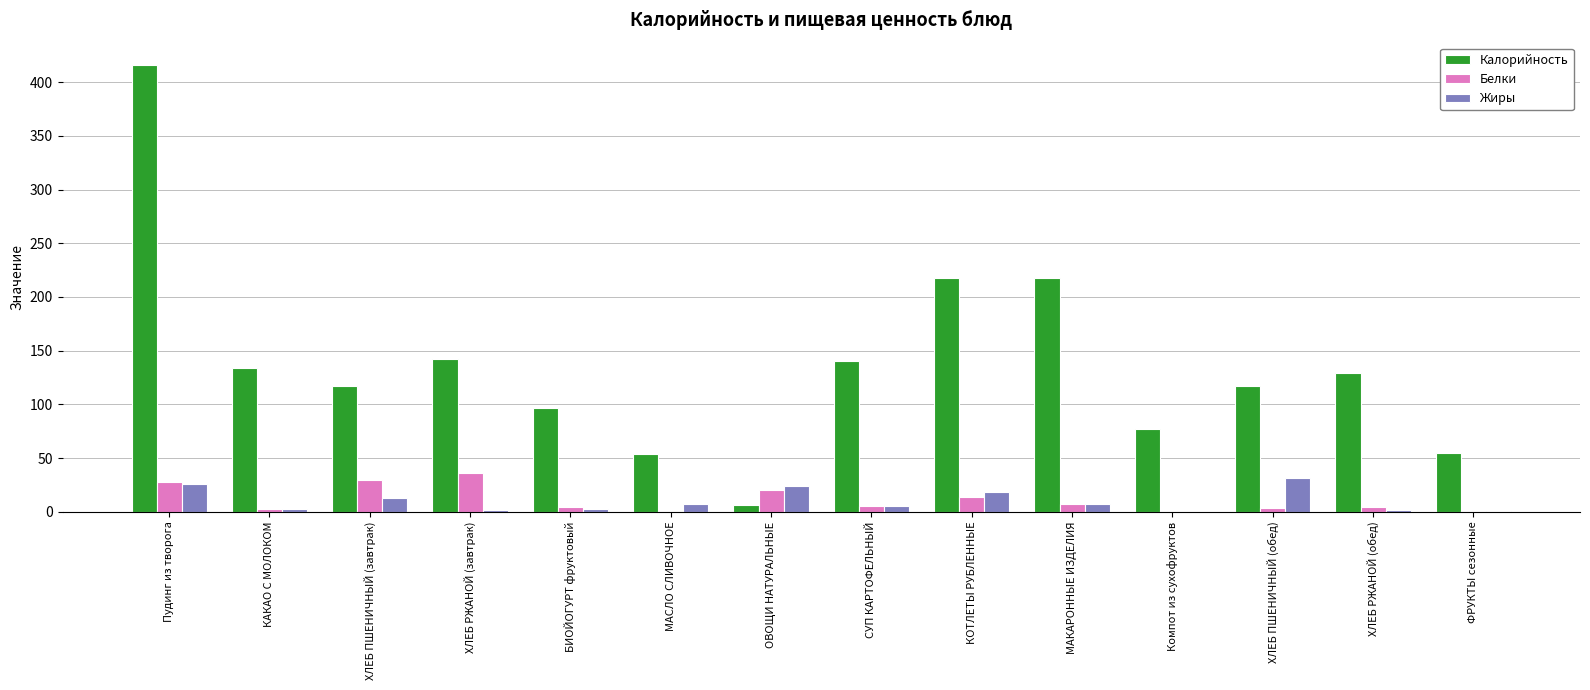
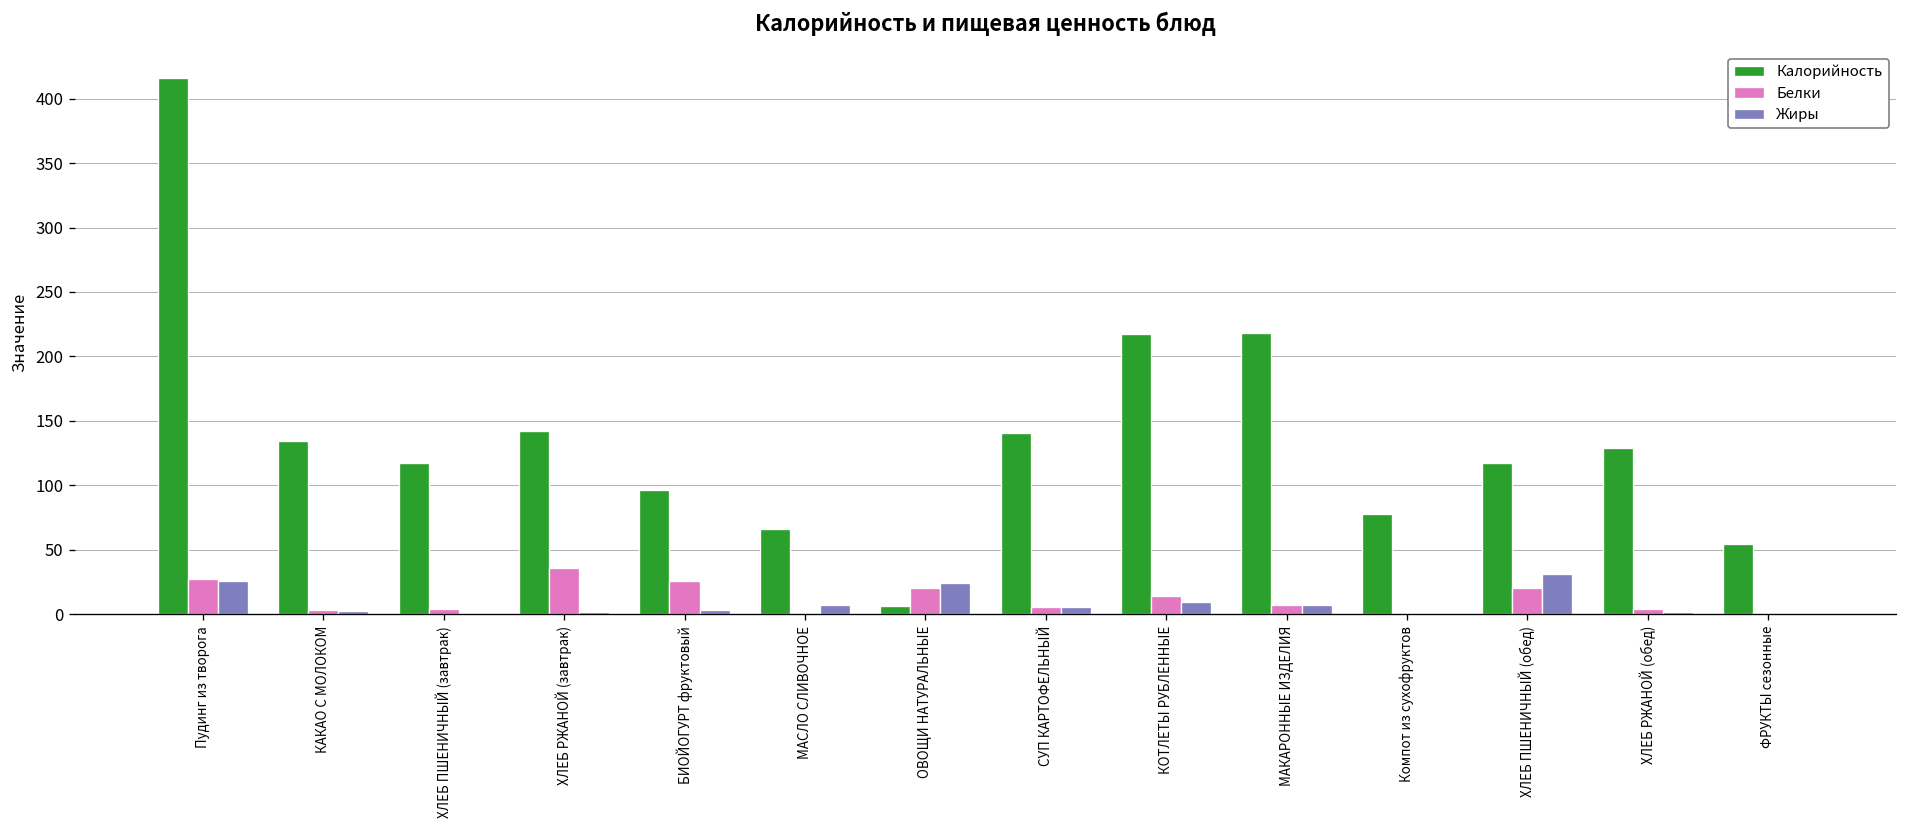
  {
    "Калорийность": {
      "Пудинг из творога": 416,
      "КАКАО С МОЛОКОМ": 134,
      "ХЛЕБ ПШЕНИЧНЫЙ (завтрак)": 117,
      "ХЛЕБ РЖАНОЙ (завтрак)": 142,
      "БИОЙОГУРТ фруктовый": 96,
-     "МАСЛО СЛИВОЧНОЕ": 54,
+     "МАСЛО СЛИВОЧНОЕ": 66,
      "ОВОЩИ НАТУРАЛЬНЫЕ": 6,
      "СУП КАРТОФЕЛЬНЫЙ": 141,
      "КОТЛЕТЫ РУБЛЕННЫЕ": 218,
      "МАКАРОННЫЕ ИЗДЕЛИЯ": 218,
      "Компот из сухофруктов": 77,
      "ХЛЕБ ПШЕНИЧНЫЙ (обед)": 117,
      "ХЛЕБ РЖАНОЙ (обед)": 129,
      "ФРУКТЫ сезонные": 55
    },
    "Белки": {
      "Пудинг из творога": 27,
      "КАКАО С МОЛОКОМ": 3,
-     "ХЛЕБ ПШЕНИЧНЫЙ (завтрак)": 29,
+     "ХЛЕБ ПШЕНИЧНЫЙ (завтрак)": 4,
      "ХЛЕБ РЖАНОЙ (завтрак)": 36,
-     "БИОЙОГУРТ фруктовый": 4,
+     "БИОЙОГУРТ фруктовый": 26,
      "МАСЛО СЛИВОЧНОЕ": 0,
      "ОВОЩИ НАТУРАЛЬНЫЕ": 21,
      "СУП КАРТОФЕЛЬНЫЙ": 6,
      "КОТЛЕТЫ РУБЛЕННЫЕ": 14,
      "МАКАРОННЫЕ ИЗДЕЛИЯ": 7,
      "Компот из сухофруктов": 0,
-     "ХЛЕБ ПШЕНИЧНЫЙ (обед)": 4,
+     "ХЛЕБ ПШЕНИЧНЫЙ (обед)": 21,
      "ХЛЕБ РЖАНОЙ (обед)": 4
    },
    "Жиры": {
      "Пудинг из творога": 25,
      "КАКАО С МОЛОКОМ": 3,
-     "ХЛЕБ ПШЕНИЧНЫЙ (завтрак)": 12,
+     "ХЛЕБ ПШЕНИЧНЫЙ (завтрак)": 1,
      "БИОЙОГУРТ фруктовый": 3,
      "МАСЛО СЛИВОЧНОЕ": 7,
      "ОВОЩИ НАТУРАЛЬНЫЕ": 24,
      "СУП КАРТОФЕЛЬНЫЙ": 5,
-     "КОТЛЕТЫ РУБЛЕННЫЕ": 18,
+     "КОТЛЕТЫ РУБЛЕННЫЕ": 10,
      "МАКАРОННЫЕ ИЗДЕЛИЯ": 7,
      "Компот из сухофруктов": 0,
      "ХЛЕБ ПШЕНИЧНЫЙ (обед)": 31
    }
  }
